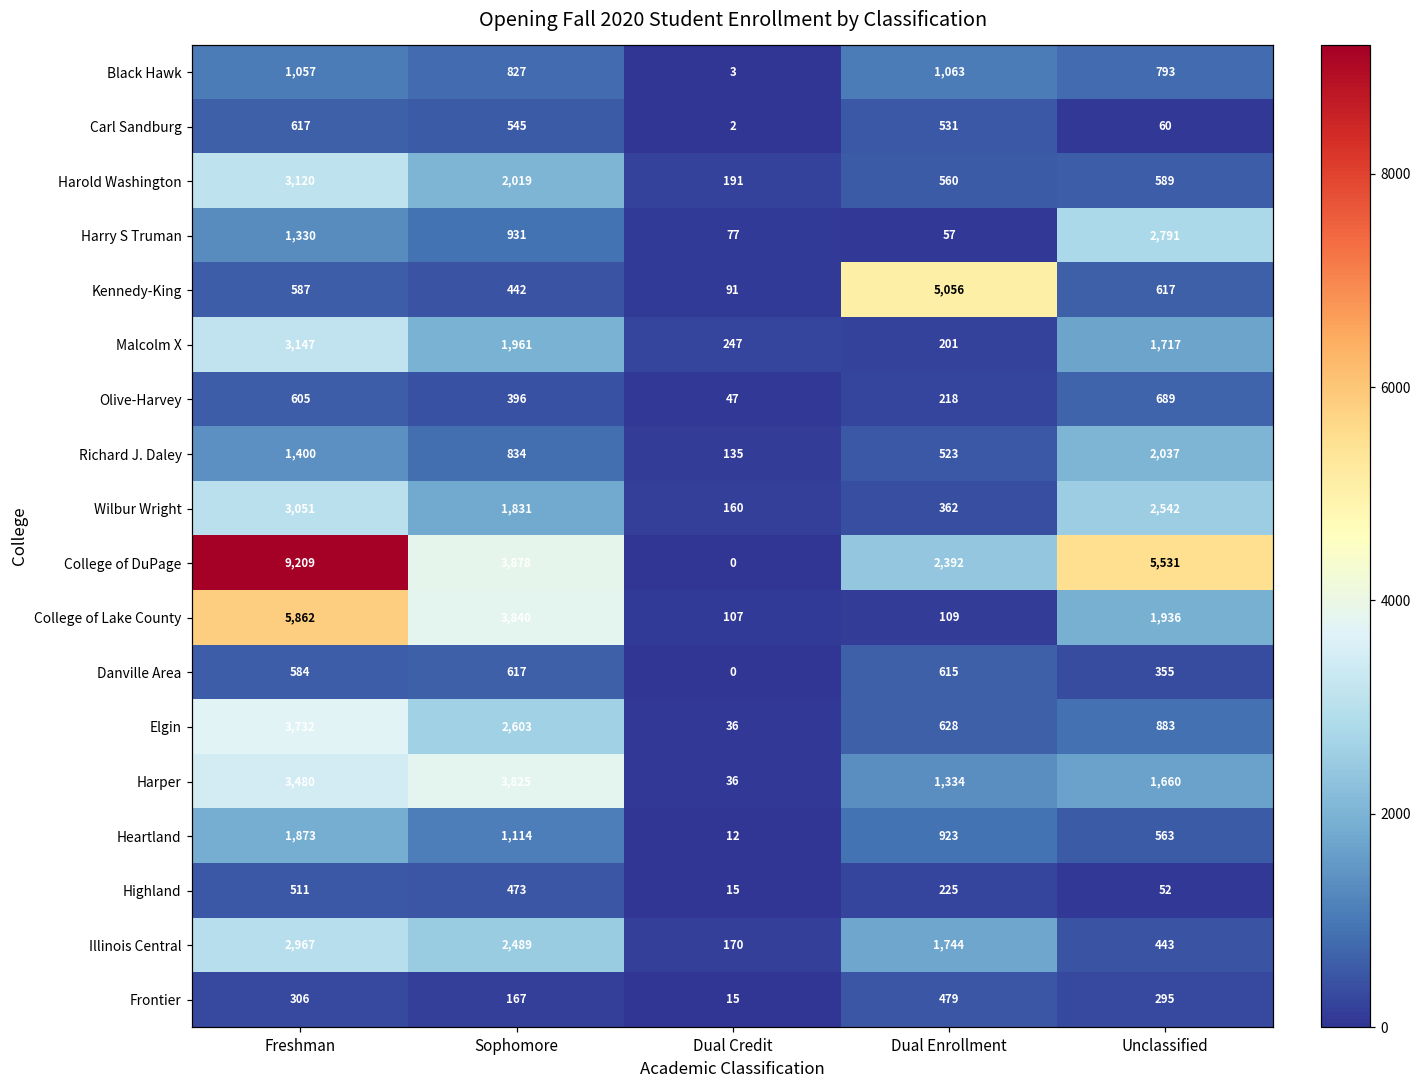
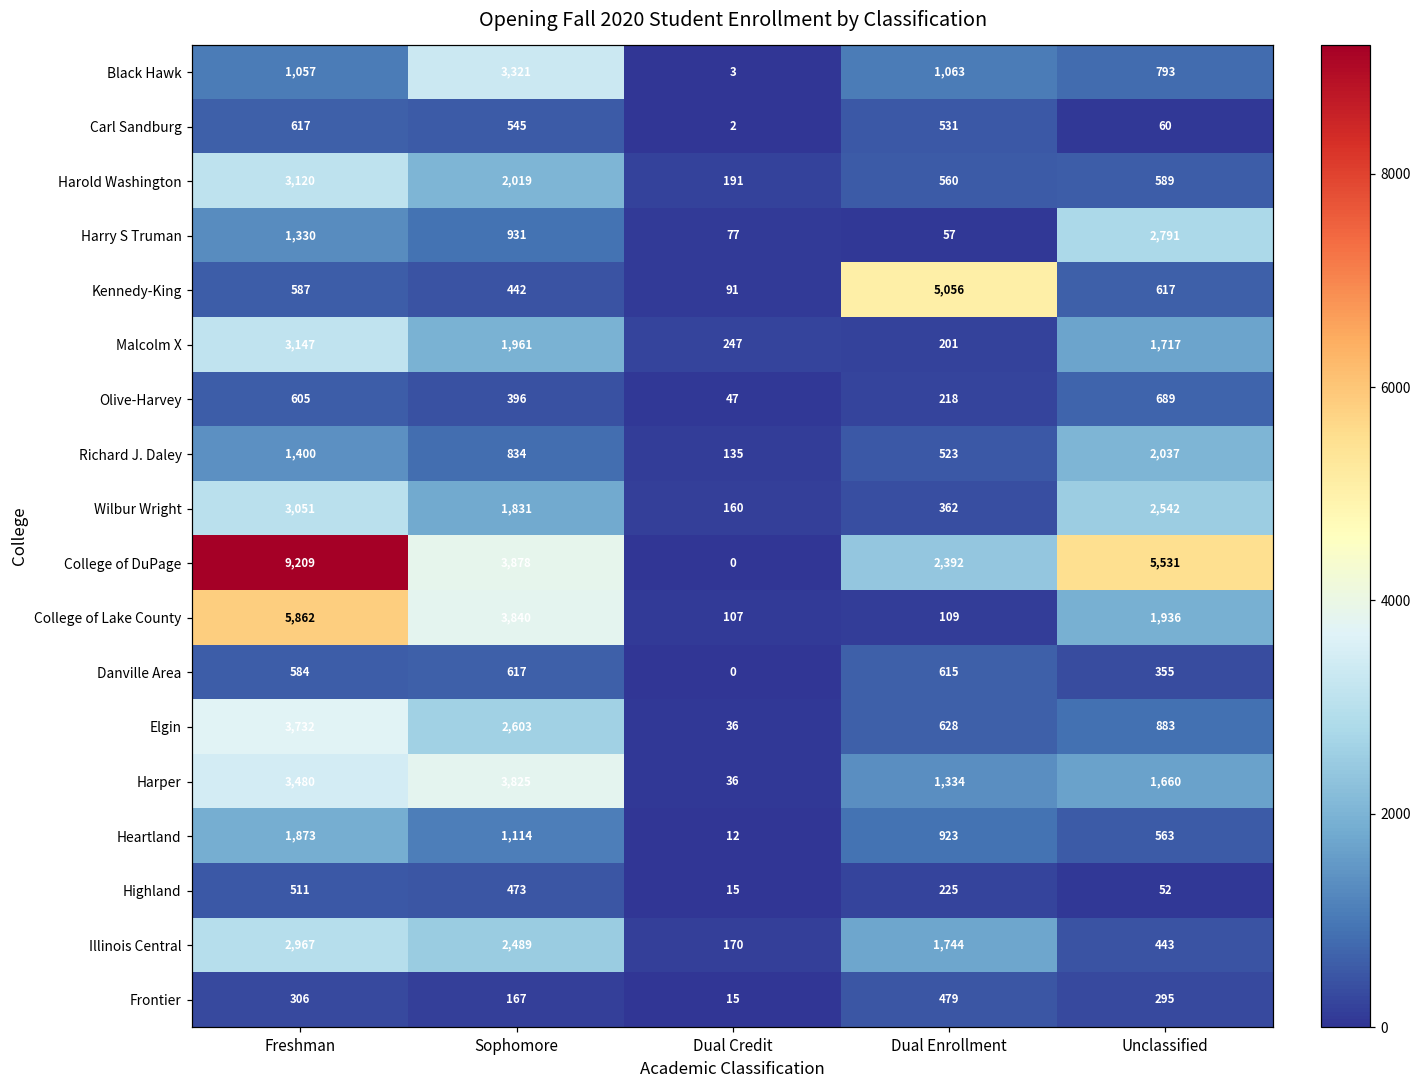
  {
    "Black Hawk": {
      "Freshman": "1,057",
-     "Sophomore": "827",
+     "Sophomore": "3,321",
      "Dual Credit": "3",
      "Dual Enrollment": "1,063",
      "Unclassified": "793"
    },
    "Carl Sandburg": {
      "Freshman": "617",
      "Sophomore": "545",
      "Dual Credit": "2",
      "Dual Enrollment": "531",
      "Unclassified": "60"
    },
    "Harold Washington": {
      "Freshman": "3,120",
      "Sophomore": "2,019",
      "Dual Credit": "191",
      "Dual Enrollment": "560",
      "Unclassified": "589"
    },
    "Harry S Truman": {
      "Freshman": "1,330",
      "Sophomore": "931",
      "Dual Credit": "77",
      "Dual Enrollment": "57",
      "Unclassified": "2,791"
    },
    "Kennedy-King": {
      "Freshman": "587",
      "Sophomore": "442",
      "Dual Credit": "91",
      "Dual Enrollment": "5,056",
      "Unclassified": "617"
    },
    "Malcolm X": {
      "Freshman": "3,147",
      "Sophomore": "1,961",
      "Dual Credit": "247",
      "Dual Enrollment": "201",
      "Unclassified": "1,717"
    },
    "Olive-Harvey": {
      "Freshman": "605",
      "Sophomore": "396",
      "Dual Credit": "47",
      "Dual Enrollment": "218",
      "Unclassified": "689"
    },
    "Richard J. Daley": {
      "Freshman": "1,400",
      "Sophomore": "834",
      "Dual Credit": "135",
      "Dual Enrollment": "523",
      "Unclassified": "2,037"
    },
    "Wilbur Wright": {
      "Freshman": "3,051",
      "Sophomore": "1,831",
      "Dual Credit": "160",
      "Dual Enrollment": "362",
      "Unclassified": "2,542"
    },
    "College of DuPage": {
      "Freshman": "9,209",
      "Dual Credit": "0",
      "Dual Enrollment": "2,392",
      "Unclassified": "5,531"
    },
    "College of Lake County": {
      "Freshman": "5,862",
      "Dual Credit": "107",
      "Dual Enrollment": "109",
      "Unclassified": "1,936"
    },
    "Danville Area": {
      "Freshman": "584",
      "Sophomore": "617",
      "Dual Credit": "0",
      "Dual Enrollment": "615",
      "Unclassified": "355"
    },
    "Elgin": {
      "Sophomore": "2,603",
      "Dual Credit": "36",
      "Dual Enrollment": "628",
      "Unclassified": "883"
    },
    "Harper": {
      "Dual Credit": "36",
      "Dual Enrollment": "1,334",
      "Unclassified": "1,660"
    },
    "Heartland": {
      "Freshman": "1,873",
      "Sophomore": "1,114",
      "Dual Credit": "12",
      "Dual Enrollment": "923",
      "Unclassified": "563"
    },
    "Highland": {
      "Freshman": "511",
      "Sophomore": "473",
      "Dual Credit": "15",
      "Dual Enrollment": "225",
      "Unclassified": "52"
    },
    "Illinois Central": {
      "Freshman": "2,967",
      "Sophomore": "2,489",
      "Dual Credit": "170",
      "Dual Enrollment": "1,744",
      "Unclassified": "443"
    },
    "Frontier": {
      "Freshman": "306",
      "Sophomore": "167",
      "Dual Credit": "15",
      "Dual Enrollment": "479",
      "Unclassified": "295"
    }
  }
